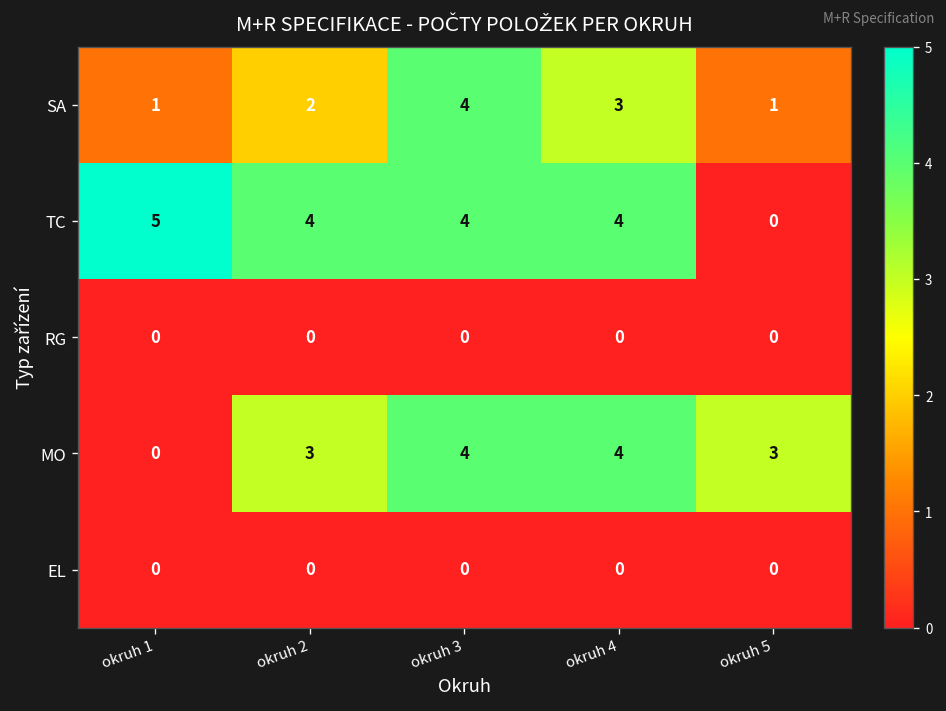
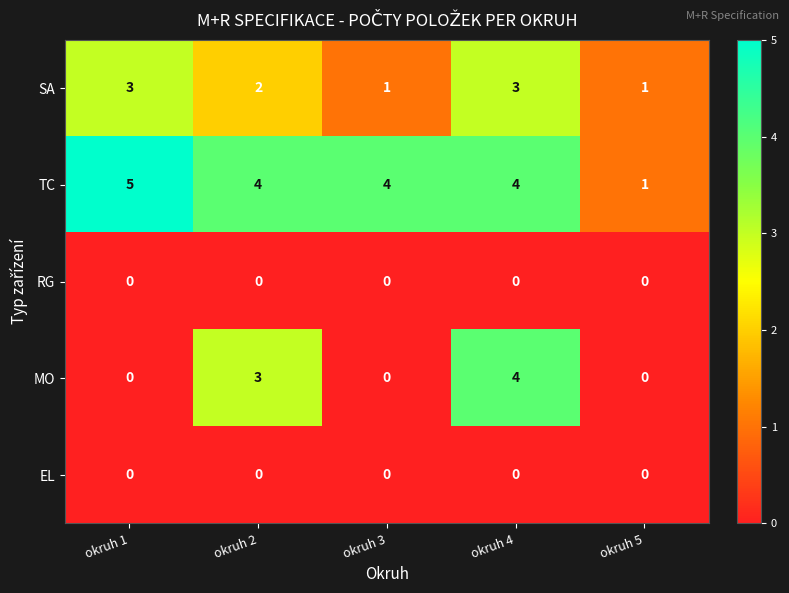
  {
    "SA": {
-     "okruh 1": 1,
+     "okruh 1": 3,
      "okruh 2": 2,
-     "okruh 3": 4,
+     "okruh 3": 1,
      "okruh 4": 3,
      "okruh 5": 1
    },
    "TC": {
      "okruh 1": 5,
      "okruh 2": 4,
      "okruh 3": 4,
      "okruh 4": 4,
-     "okruh 5": 0
+     "okruh 5": 1
    },
    "RG": {
      "okruh 1": 0,
      "okruh 2": 0,
      "okruh 3": 0,
      "okruh 4": 0,
      "okruh 5": 0
    },
    "MO": {
      "okruh 1": 0,
      "okruh 2": 3,
-     "okruh 3": 4,
+     "okruh 3": 0,
      "okruh 4": 4,
-     "okruh 5": 3
+     "okruh 5": 0
    },
    "EL": {
      "okruh 1": 0,
      "okruh 2": 0,
      "okruh 3": 0,
      "okruh 4": 0,
      "okruh 5": 0
    }
  }
